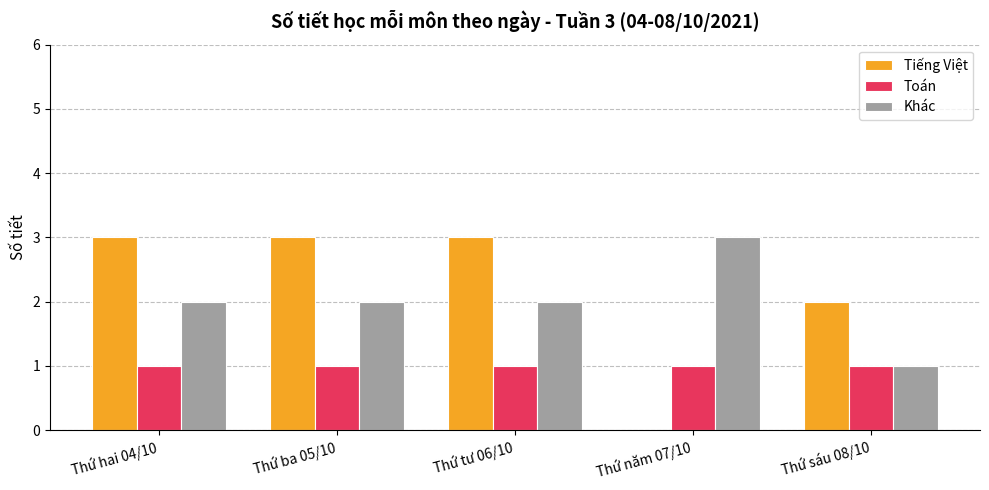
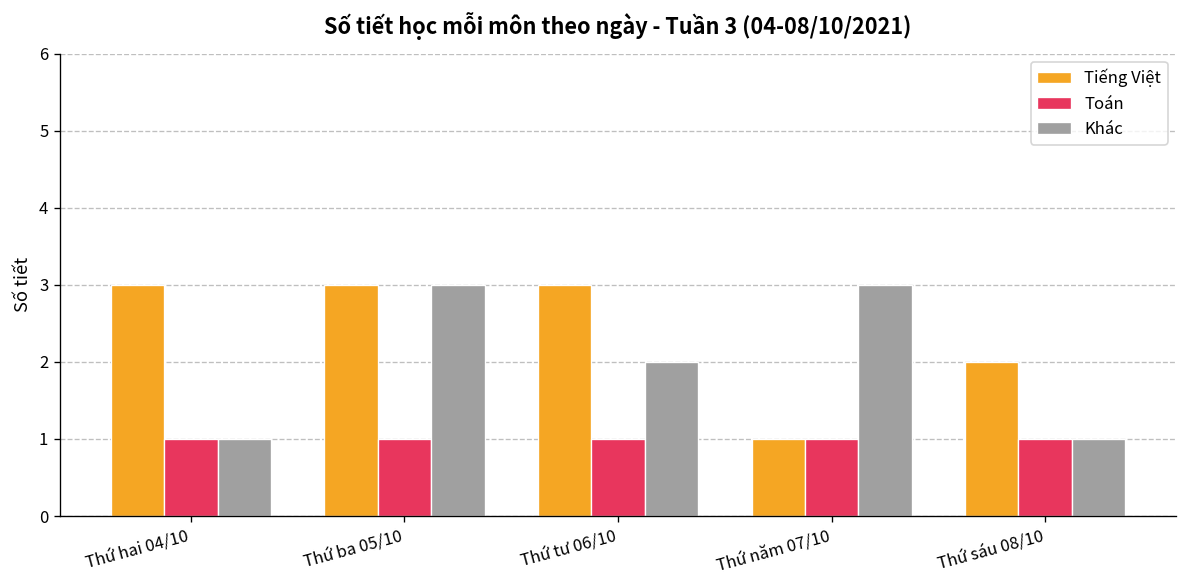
  {
    "Tiếng Việt": {
      "Thứ hai 04/10": 3,
      "Thứ ba 05/10": 3,
      "Thứ tư 06/10": 3,
-     "Thứ năm 07/10": 0,
+     "Thứ năm 07/10": 1,
      "Thứ sáu 08/10": 2
    },
    "Toán": {
      "Thứ hai 04/10": 1,
      "Thứ ba 05/10": 1,
      "Thứ tư 06/10": 1,
      "Thứ năm 07/10": 1,
      "Thứ sáu 08/10": 1
    },
    "Khác": {
-     "Thứ hai 04/10": 2,
-     "Thứ ba 05/10": 2,
+     "Thứ hai 04/10": 1,
+     "Thứ ba 05/10": 3,
      "Thứ tư 06/10": 2,
      "Thứ năm 07/10": 3,
      "Thứ sáu 08/10": 1
    }
  }
